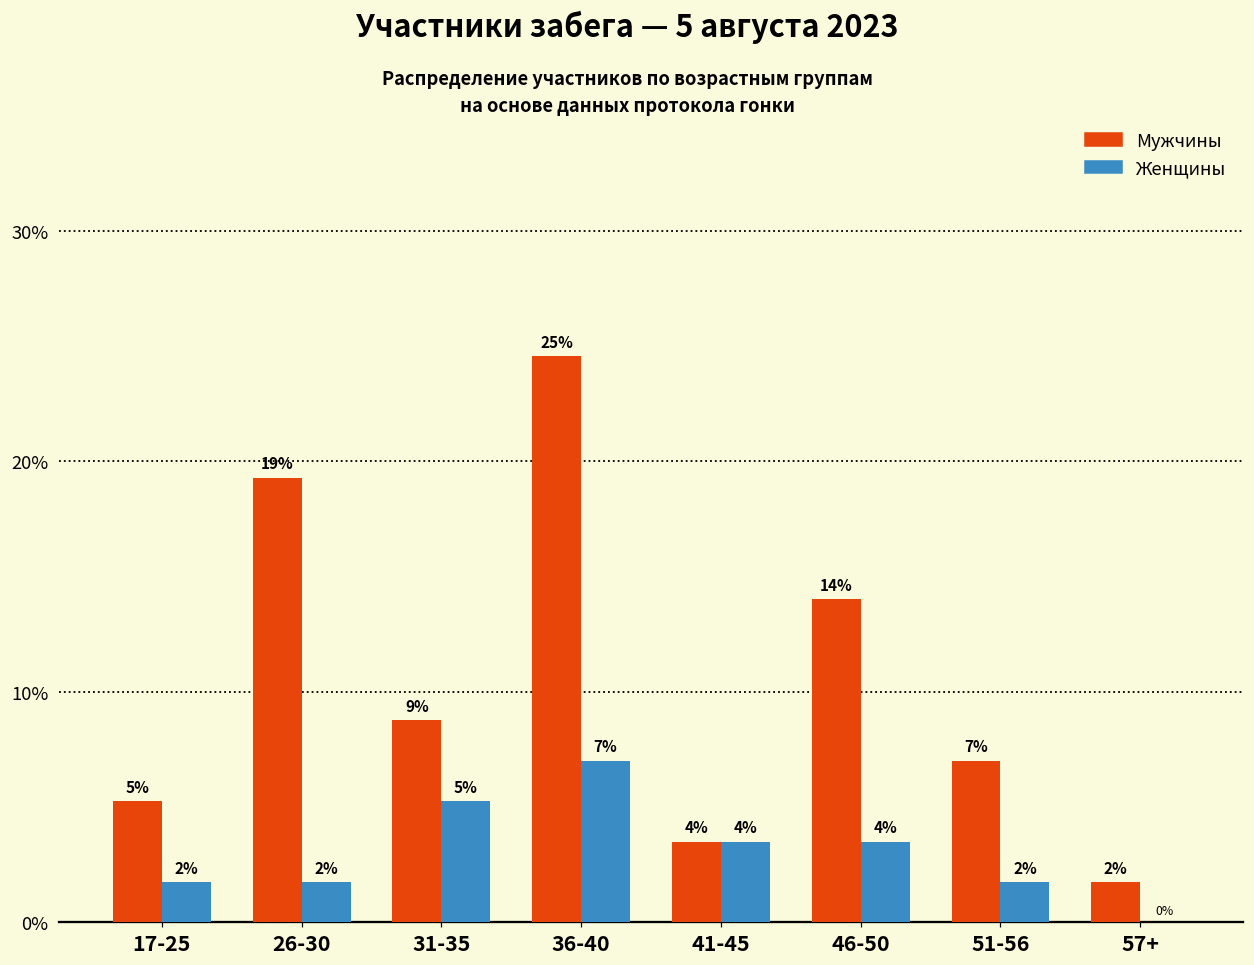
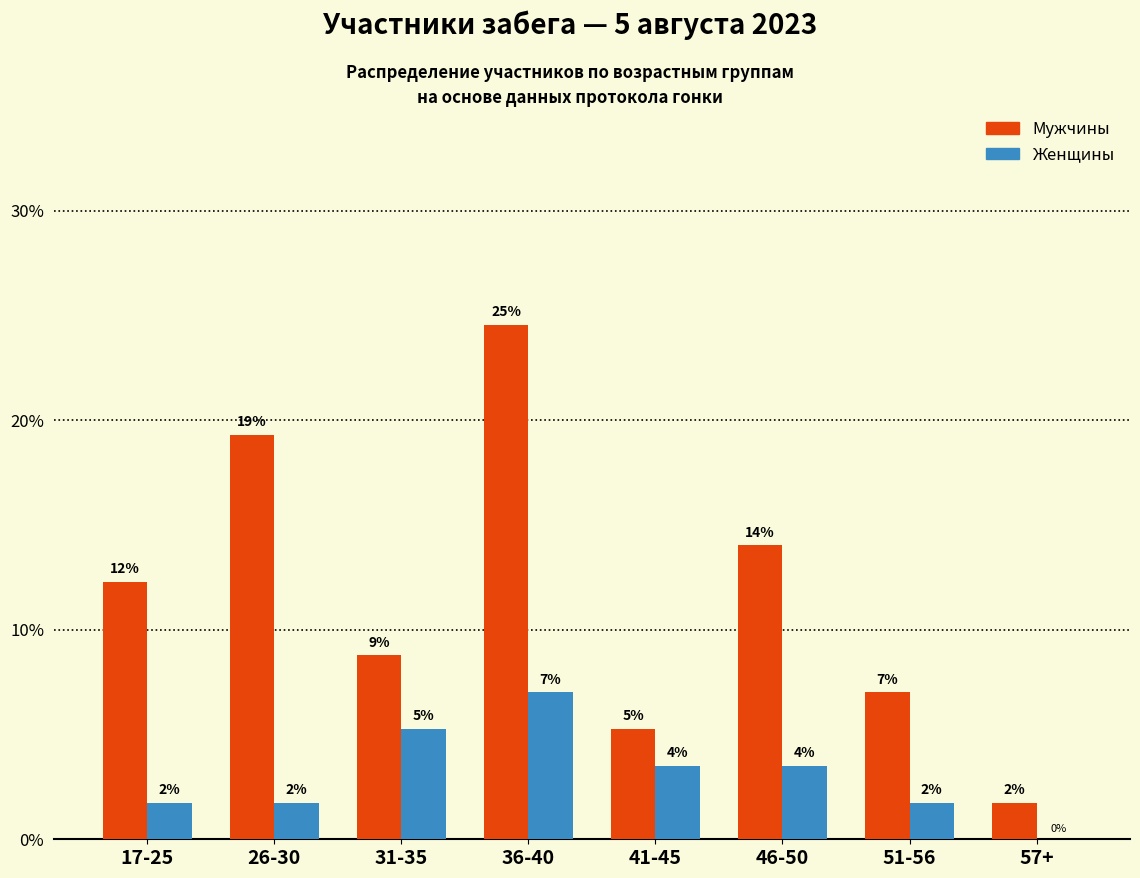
  {
    "Мужчины": {
-     "17-25": "5%",
+     "17-25": "12%",
      "26-30": "19%",
      "31-35": "9%",
      "36-40": "25%",
-     "41-45": "4%",
+     "41-45": "5%",
      "46-50": "14%",
      "51-56": "7%",
      "57+": "2%"
    },
    "Женщины": {
      "17-25": "2%",
      "26-30": "2%",
      "31-35": "5%",
      "36-40": "7%",
      "41-45": "4%",
      "46-50": "4%",
      "51-56": "2%",
      "57+": "0%"
    }
  }
